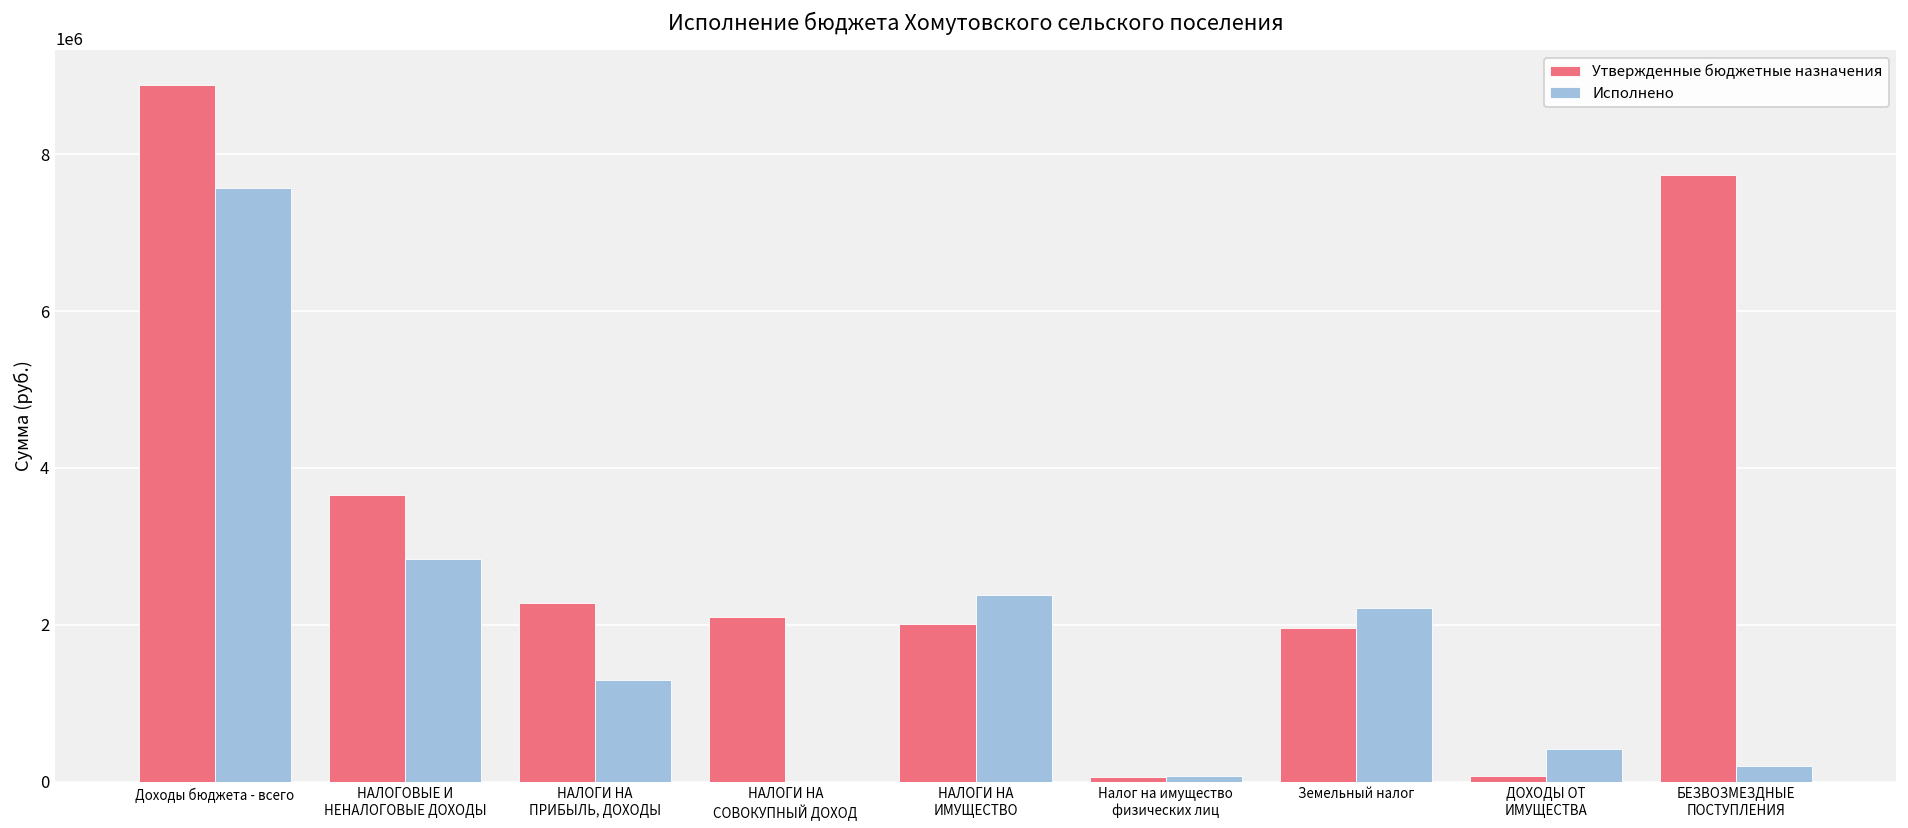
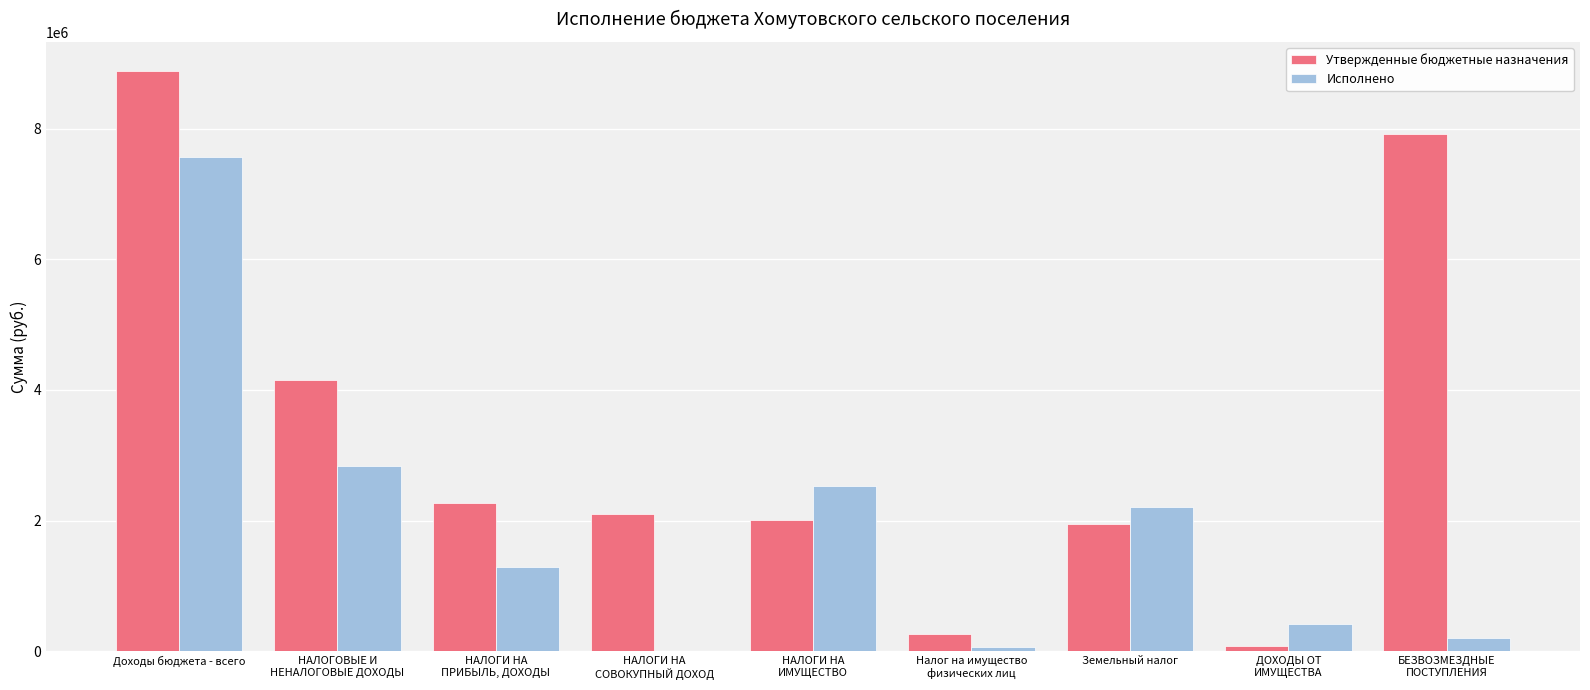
  {
    "Утвержденные бюджетные назначения": {
      "Доходы бюджета - всего": 8900000,
-     "НАЛОГОВЫЕ И НЕНАЛОГОВЫЕ ДОХОДЫ": 3700000,
+     "НАЛОГОВЫЕ И НЕНАЛОГОВЫЕ ДОХОДЫ": 4200000,
      "НАЛОГИ НА ПРИБЫЛЬ, ДОХОДЫ": 2300000,
      "НАЛОГИ НА СОВОКУПНЫЙ ДОХОД": 2100000,
      "НАЛОГИ НА ИМУЩЕСТВО": 2000000,
-     "Налог на имущество физических лиц": 100000,
+     "Налог на имущество физических лиц": 300000,
      "Земельный налог": 2000000,
      "ДОХОДЫ ОТ ИМУЩЕСТВА": 100000,
-     "БЕЗВОЗМЕЗДНЫЕ ПОСТУПЛЕНИЯ": 7700000
+     "БЕЗВОЗМЕЗДНЫЕ ПОСТУПЛЕНИЯ": 7900000
    },
    "Исполнено": {
      "Доходы бюджета - всего": 7600000,
      "НАЛОГОВЫЕ И НЕНАЛОГОВЫЕ ДОХОДЫ": 2800000,
      "НАЛОГИ НА ПРИБЫЛЬ, ДОХОДЫ": 1300000,
      "НАЛОГИ НА СОВОКУПНЫЙ ДОХОД": 0,
-     "НАЛОГИ НА ИМУЩЕСТВО": 2400000,
+     "НАЛОГИ НА ИМУЩЕСТВО": 2500000,
      "Налог на имущество физических лиц": 100000,
      "Земельный налог": 2200000,
      "ДОХОДЫ ОТ ИМУЩЕСТВА": 400000,
      "БЕЗВОЗМЕЗДНЫЕ ПОСТУПЛЕНИЯ": 200000
    }
  }
